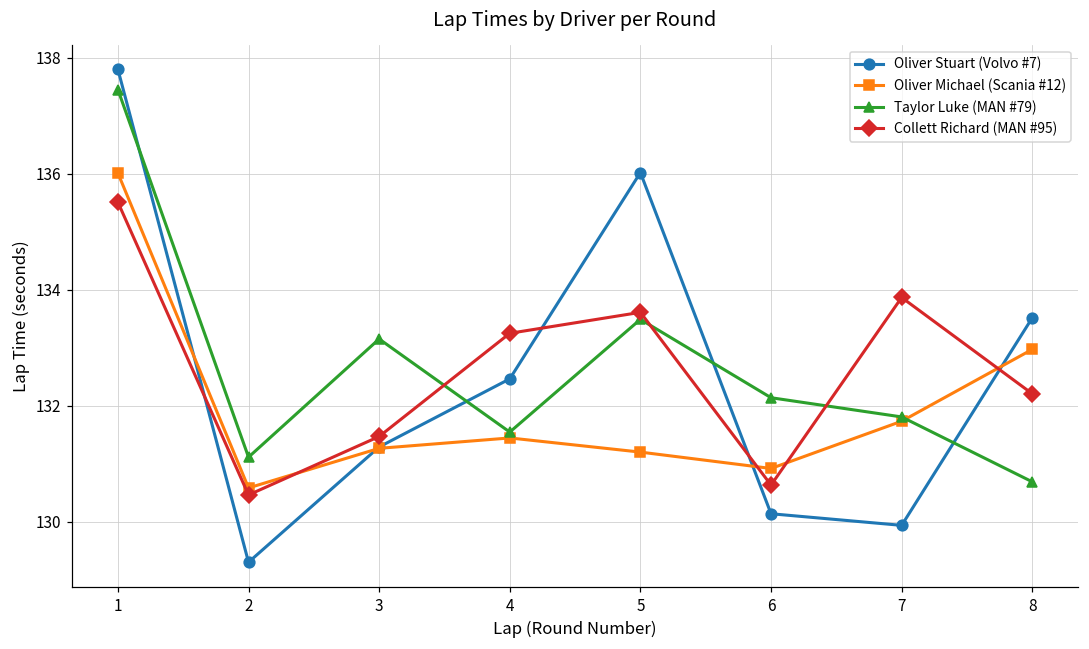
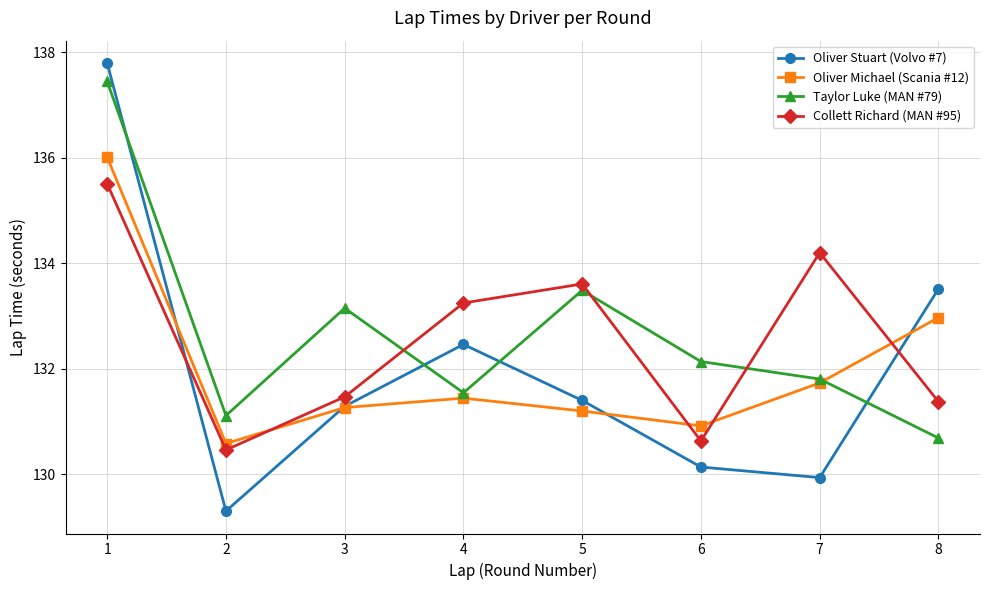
  {
    "Oliver Stuart (Volvo #7)": {
      "1": 137.8,
      "2": 129.3,
      "4": 132.5,
-     "5": 136.0,
+     "5": 131.4,
      "6": 130.1,
      "7": 129.9,
      "8": 133.5
    },
    "Oliver Michael (Scania #12)": {
      "1": 136.0,
      "2": 130.6,
      "4": 131.4,
      "5": 131.2,
      "6": 130.9,
      "7": 131.7,
      "8": 133.0
    },
    "Taylor Luke (MAN #79)": {
      "1": 137.4,
      "2": 131.1,
      "3": 133.2,
      "4": 131.5,
      "5": 133.5,
      "6": 132.1,
      "7": 131.8,
      "8": 130.7
    },
    "Collett Richard (MAN #95)": {
      "1": 135.5,
      "2": 130.5,
      "3": 131.5,
      "4": 133.2,
      "5": 133.6,
      "6": 130.6,
-     "7": 133.9,
-     "8": 132.2
+     "7": 134.2,
+     "8": 131.4
    }
  }
